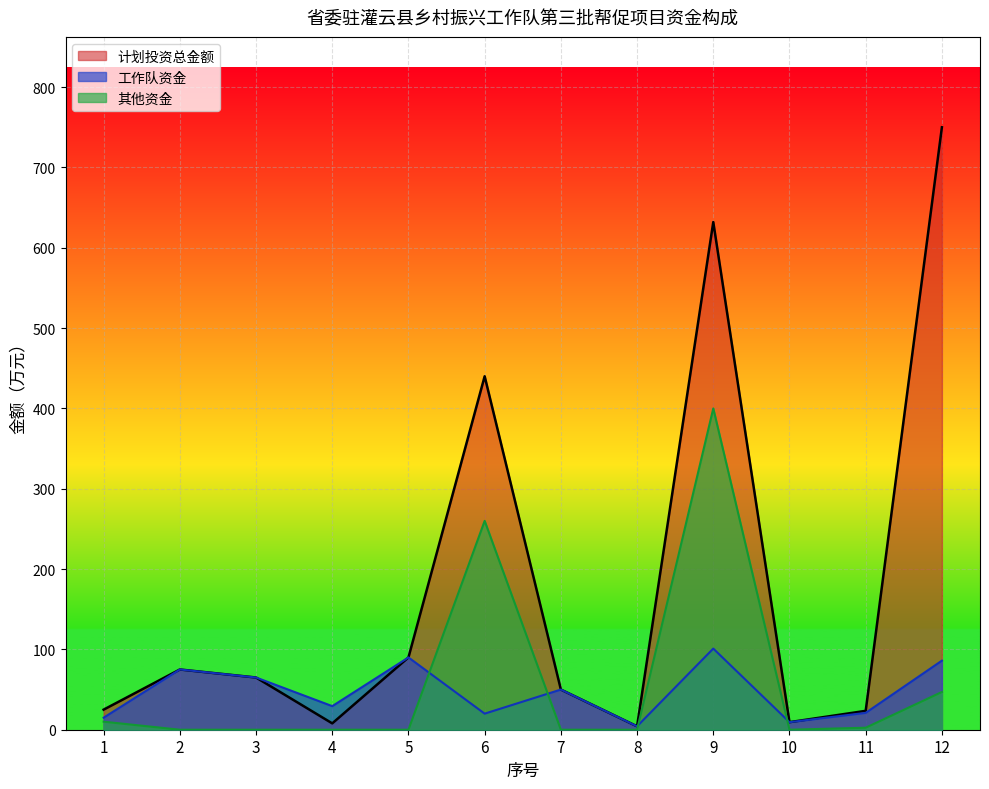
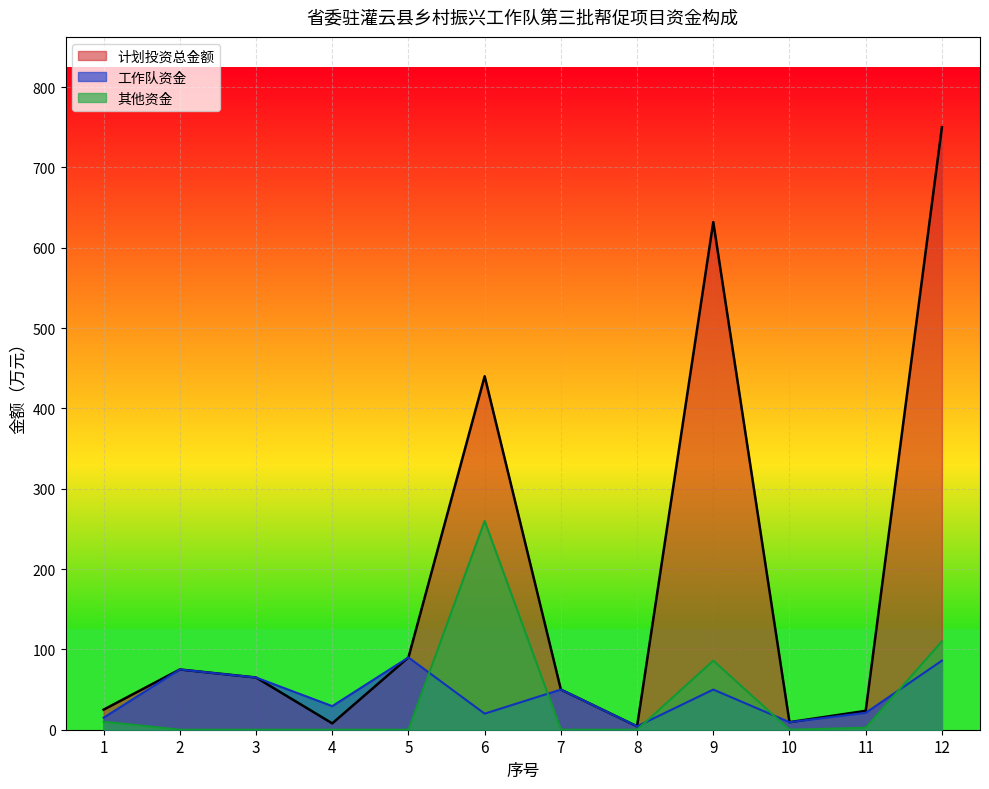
  {
    "计划投资总金额": {
      "1": 30,
      "4": 10,
      "6": 440,
      "9": 630,
      "12": 750
    },
    "工作队资金": {
      "1": 20,
      "4": 30,
      "6": 20,
-     "9": 100,
+     "9": 50,
      "12": 90
    },
    "其他资金": {
      "1": 10,
      "2": 0,
      "3": 0,
      "4": 0,
      "5": 0,
      "6": 260,
      "7": 0,
      "8": 0,
-     "9": 400,
+     "9": 90,
      "10": 0,
      "11": 0,
-     "12": 50
+     "12": 110
    }
  }
